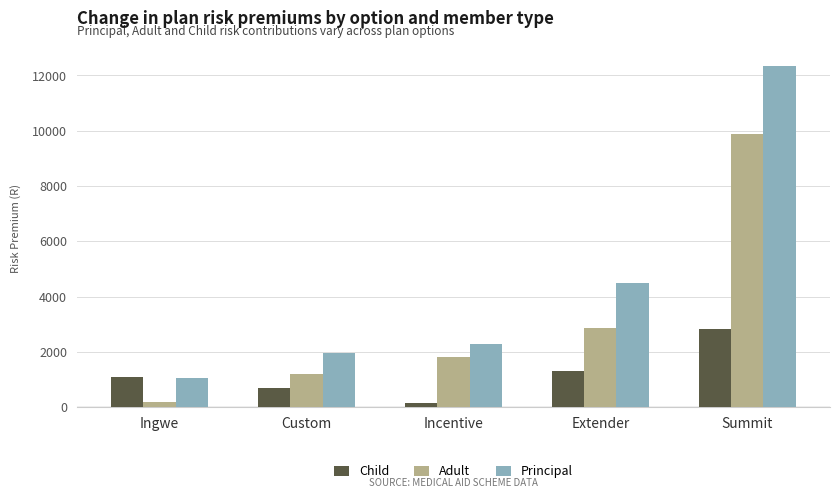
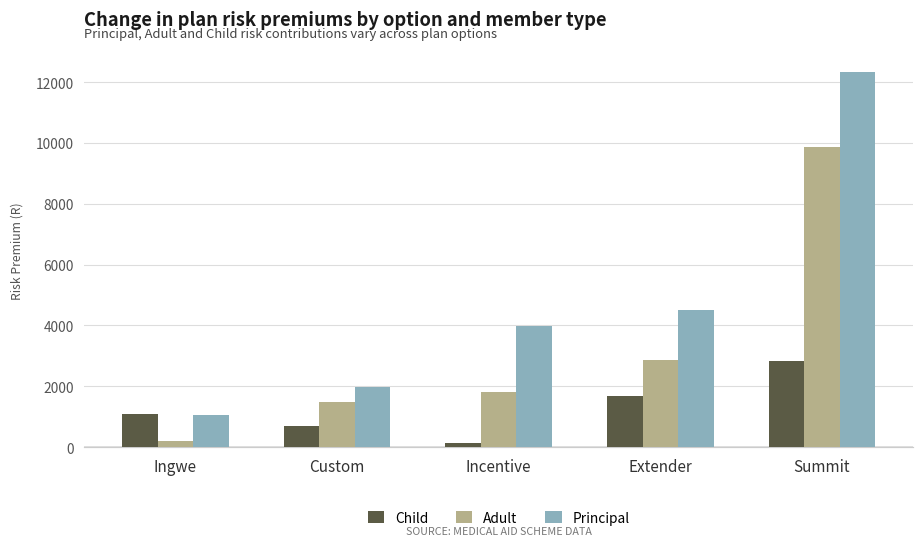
  {
    "Child": {
      "Ingwe": 1100,
      "Custom": 700,
      "Incentive": 100,
-     "Extender": 1300,
+     "Extender": 1700,
      "Summit": 2800
    },
    "Adult": {
      "Ingwe": 200,
-     "Custom": 1200,
+     "Custom": 1500,
      "Incentive": 1800,
      "Extender": 2900,
      "Summit": 9900
    },
    "Principal": {
      "Ingwe": 1000,
      "Custom": 2000,
-     "Incentive": 2300,
+     "Incentive": 4000,
      "Extender": 4500,
      "Summit": 12300
    }
  }
